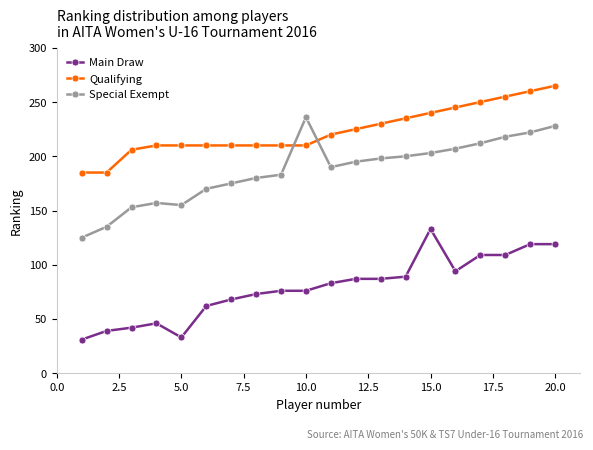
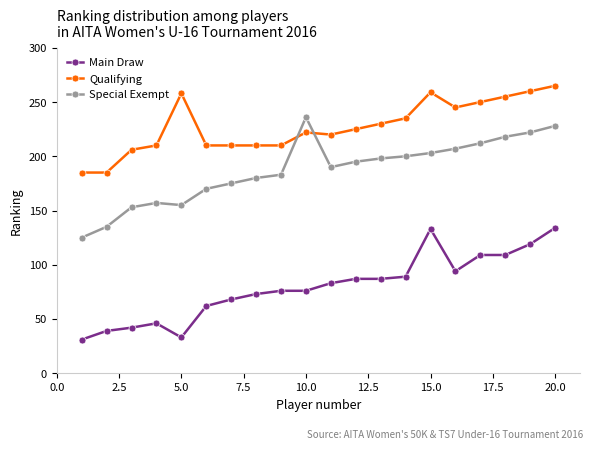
  {
    "Main Draw": {
      "5.0": 33,
      "10.0": 76,
      "15.0": 133,
-     "20.0": 119
+     "20.0": 134
    },
    "Qualifying": {
-     "5.0": 210,
-     "10.0": 210,
-     "15.0": 240,
+     "5.0": 258,
+     "10.0": 222,
+     "15.0": 259,
      "20.0": 265
    },
    "Special Exempt": {
      "5.0": 155,
      "10.0": 236,
      "15.0": 203,
      "20.0": 228
    }
  }
